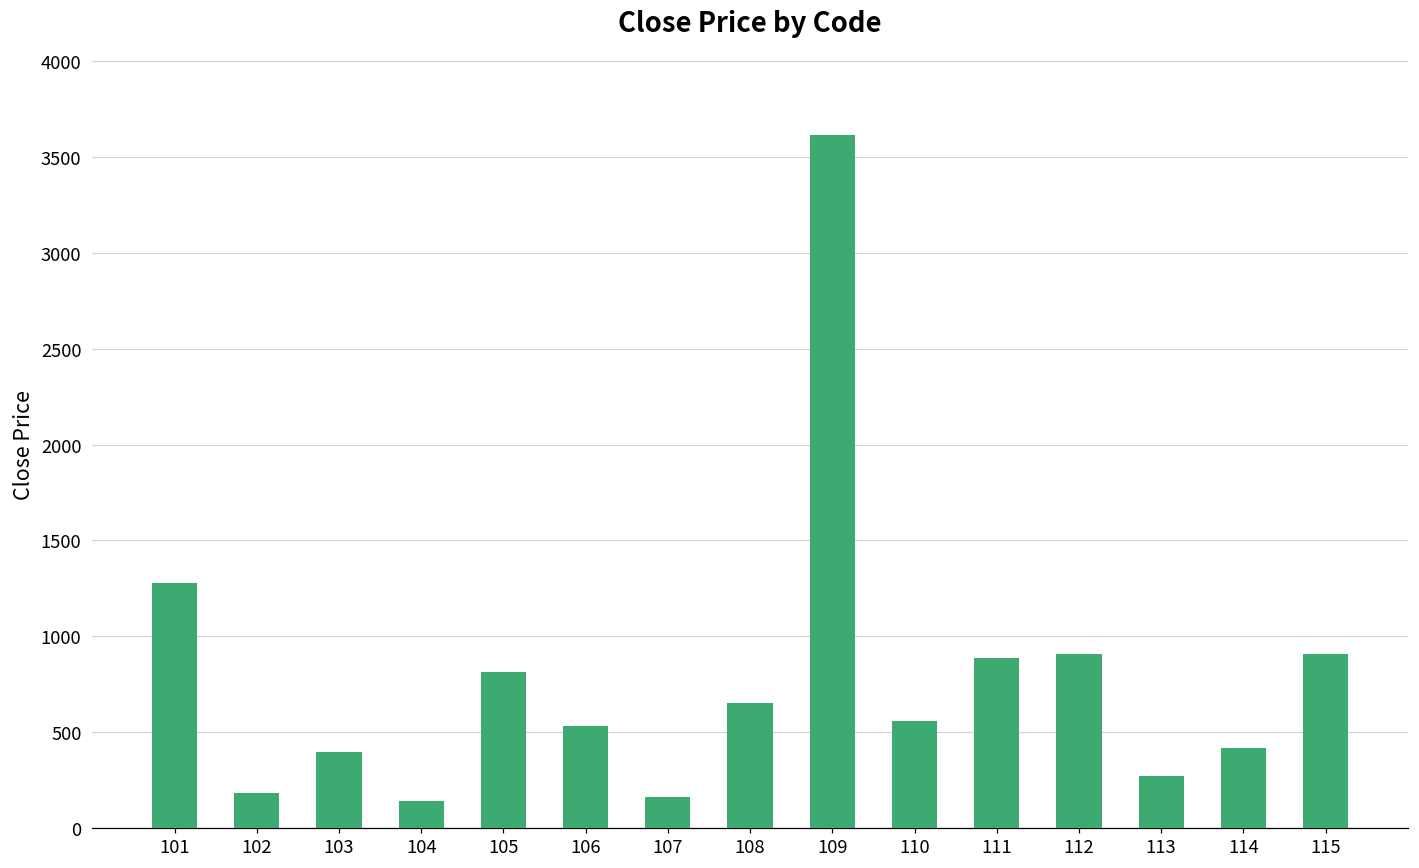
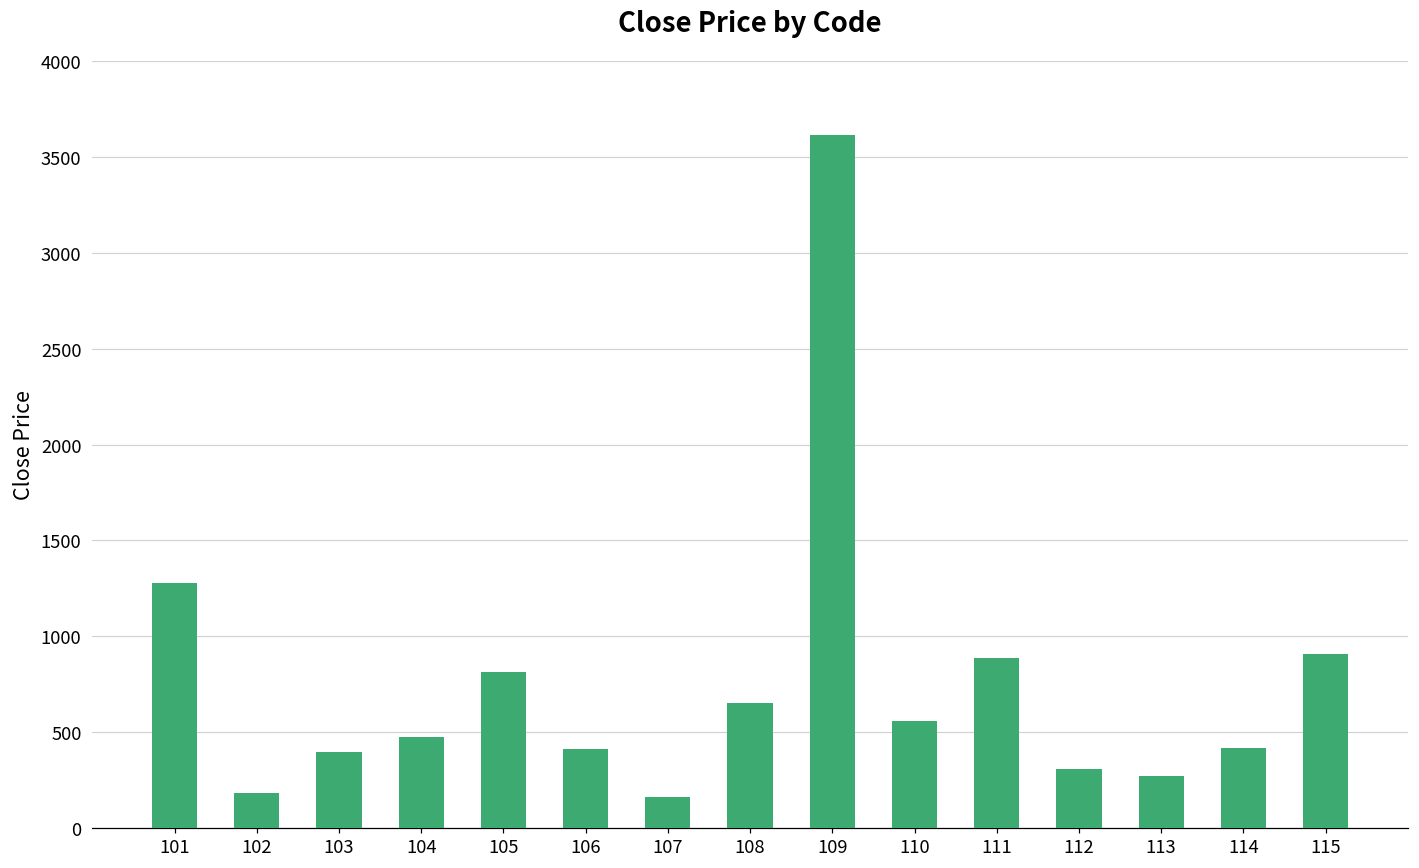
  {
    "101": 1280,
    "102": 180,
    "103": 400,
-   "104": 140,
+   "104": 470,
    "105": 810,
-   "106": 530,
+   "106": 410,
    "107": 160,
    "108": 650,
    "109": 3620,
    "110": 550,
    "111": 880,
-   "112": 910,
+   "112": 300,
    "113": 270,
    "114": 410,
    "115": 910
  }
